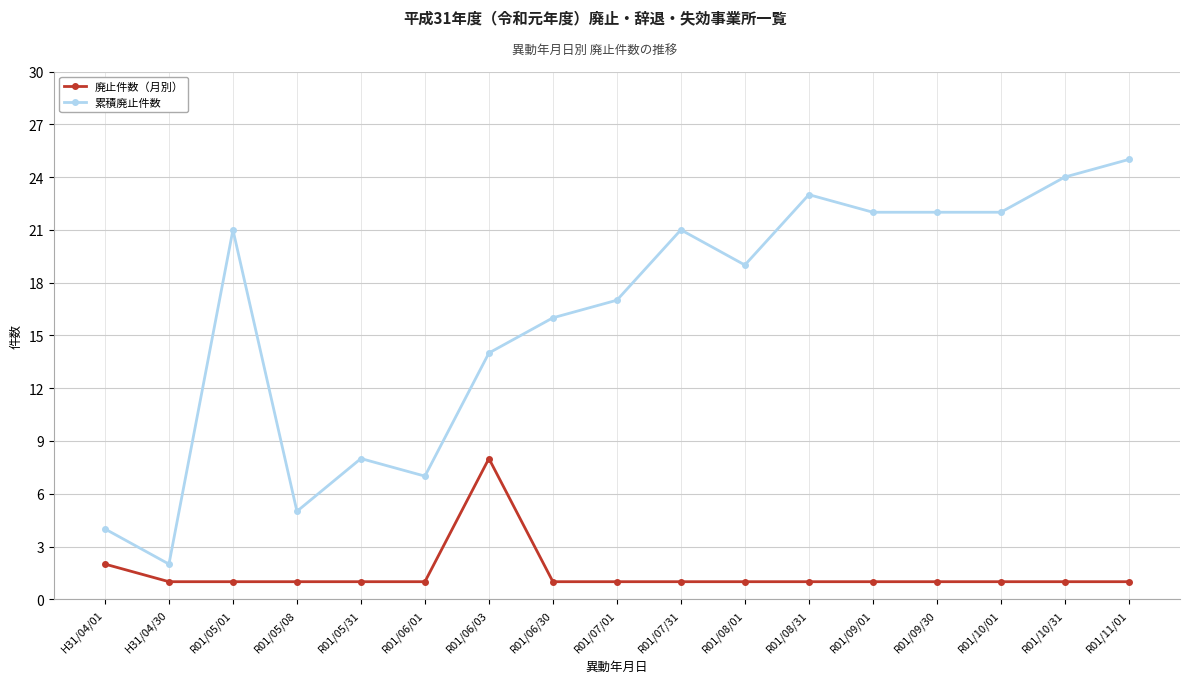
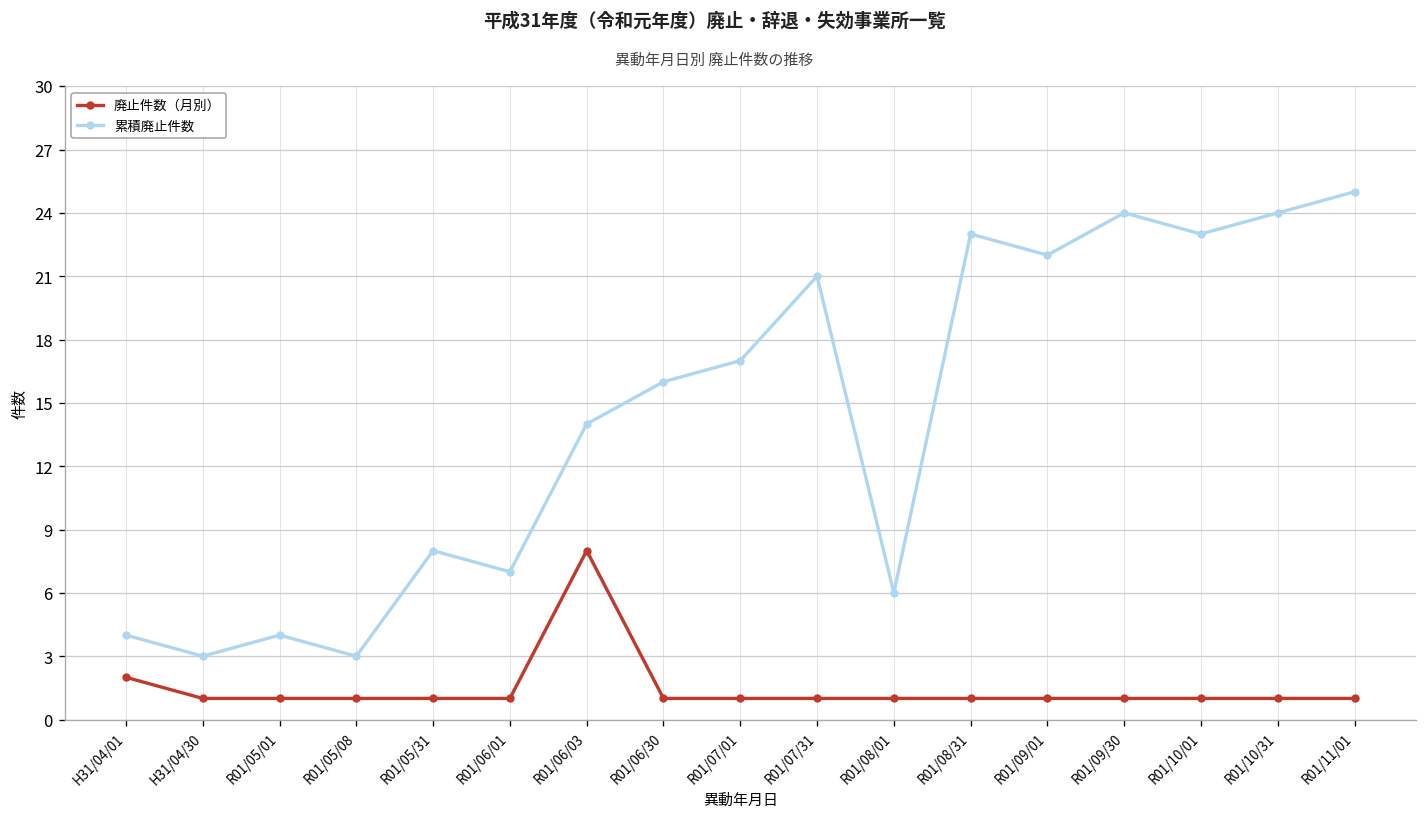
  {
    "廃止件数（月別）": {
      "H31/04/01": 2,
      "H31/04/30": 1,
      "R01/05/01": 1,
      "R01/05/08": 1,
      "R01/05/31": 1,
      "R01/06/01": 1,
      "R01/06/03": 8,
      "R01/06/30": 1,
      "R01/07/01": 1,
      "R01/07/31": 1,
      "R01/08/01": 1,
      "R01/08/31": 1,
      "R01/09/01": 1,
      "R01/09/30": 1,
      "R01/10/01": 1,
      "R01/10/31": 1,
      "R01/11/01": 1
    },
    "累積廃止件数": {
      "H31/04/01": 4,
-     "H31/04/30": 2,
-     "R01/05/01": 21,
-     "R01/05/08": 5,
+     "H31/04/30": 3,
+     "R01/05/01": 4,
+     "R01/05/08": 3,
      "R01/05/31": 8,
      "R01/06/01": 7,
      "R01/06/03": 14,
      "R01/06/30": 16,
      "R01/07/01": 17,
      "R01/07/31": 21,
-     "R01/08/01": 19,
+     "R01/08/01": 6,
      "R01/08/31": 23,
      "R01/09/01": 22,
-     "R01/09/30": 22,
-     "R01/10/01": 22,
+     "R01/09/30": 24,
+     "R01/10/01": 23,
      "R01/10/31": 24,
      "R01/11/01": 25
    }
  }
